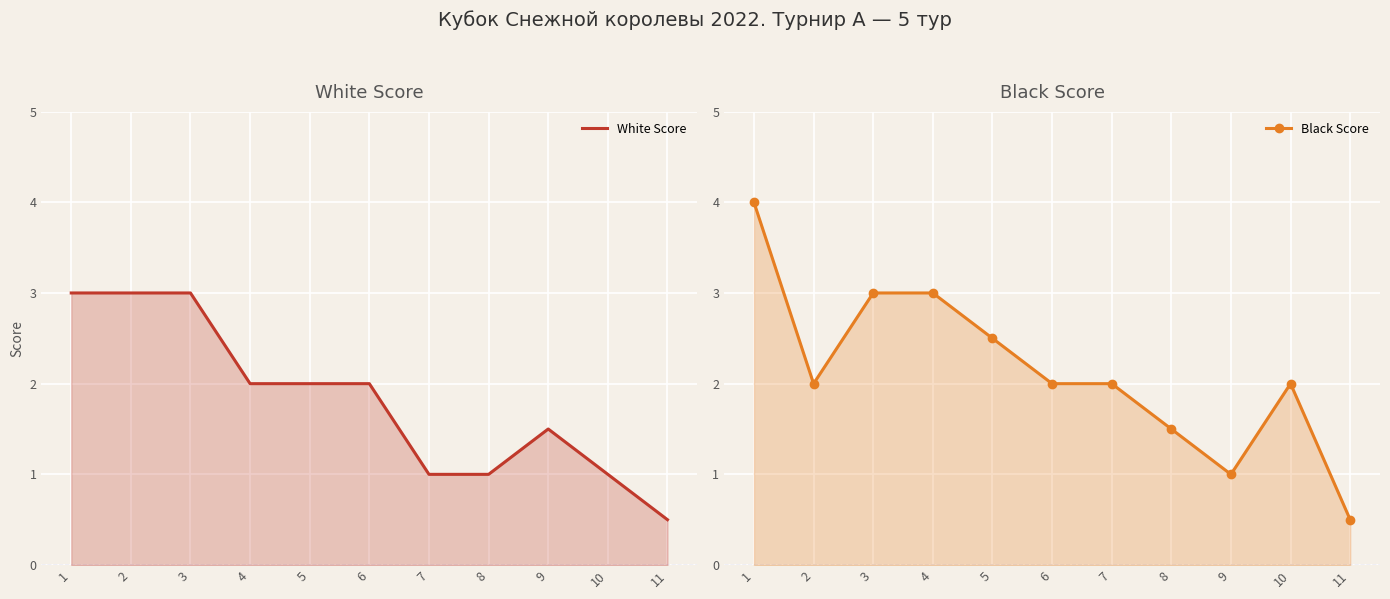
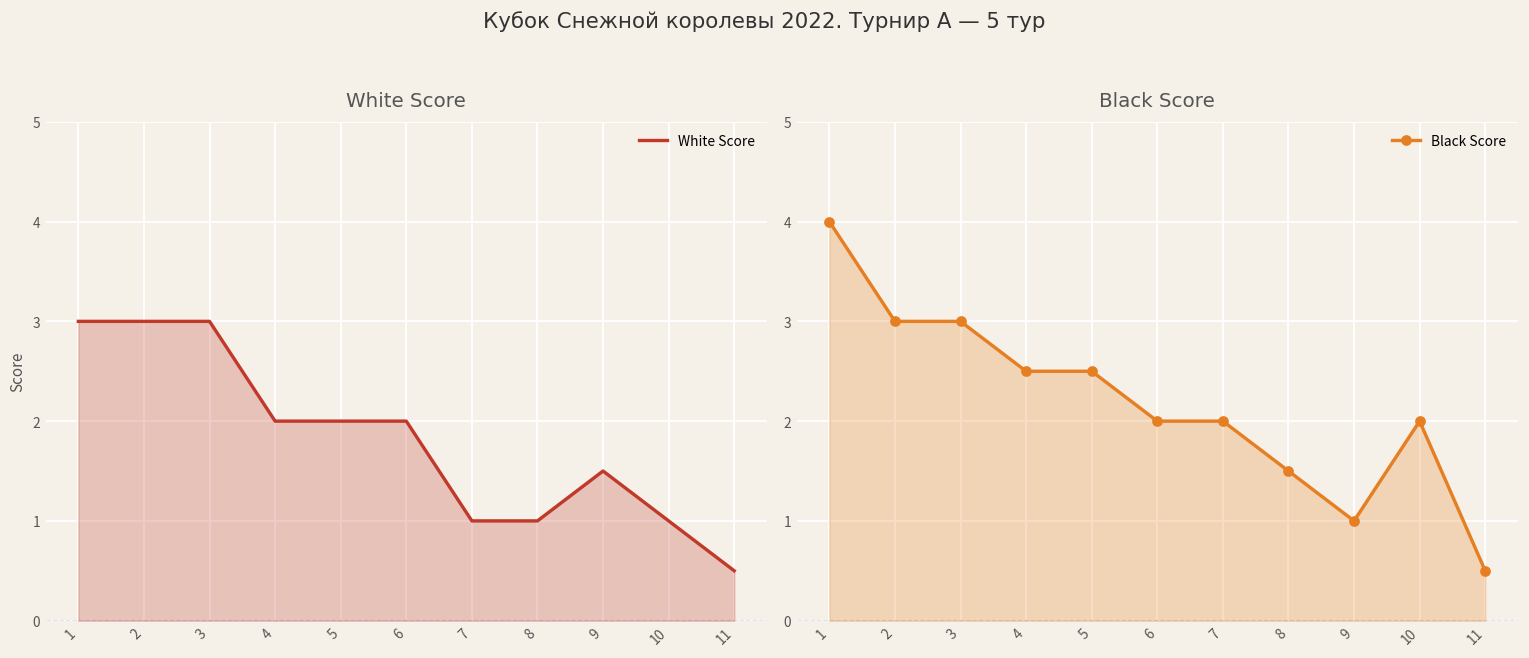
  {
    "White Score": {
      "1": 3.0,
      "2": 3.0,
      "3": 3.0,
      "4": 2.0,
      "5": 2.0,
      "6": 2.0,
      "7": 1.0,
      "8": 1.0,
      "9": 1.5,
      "10": 1.0,
      "11": 0.5
    },
    "Black Score": {
      "1": 4.0,
-     "2": 2,
+     "2": 3,
      "3": 3.0,
-     "4": 3.0,
+     "4": 2.5,
      "5": 2.5,
      "6": 2.0,
      "7": 2.0,
      "8": 1.5,
      "9": 1.0,
      "10": 2.0,
      "11": 0.5
    }
  }
